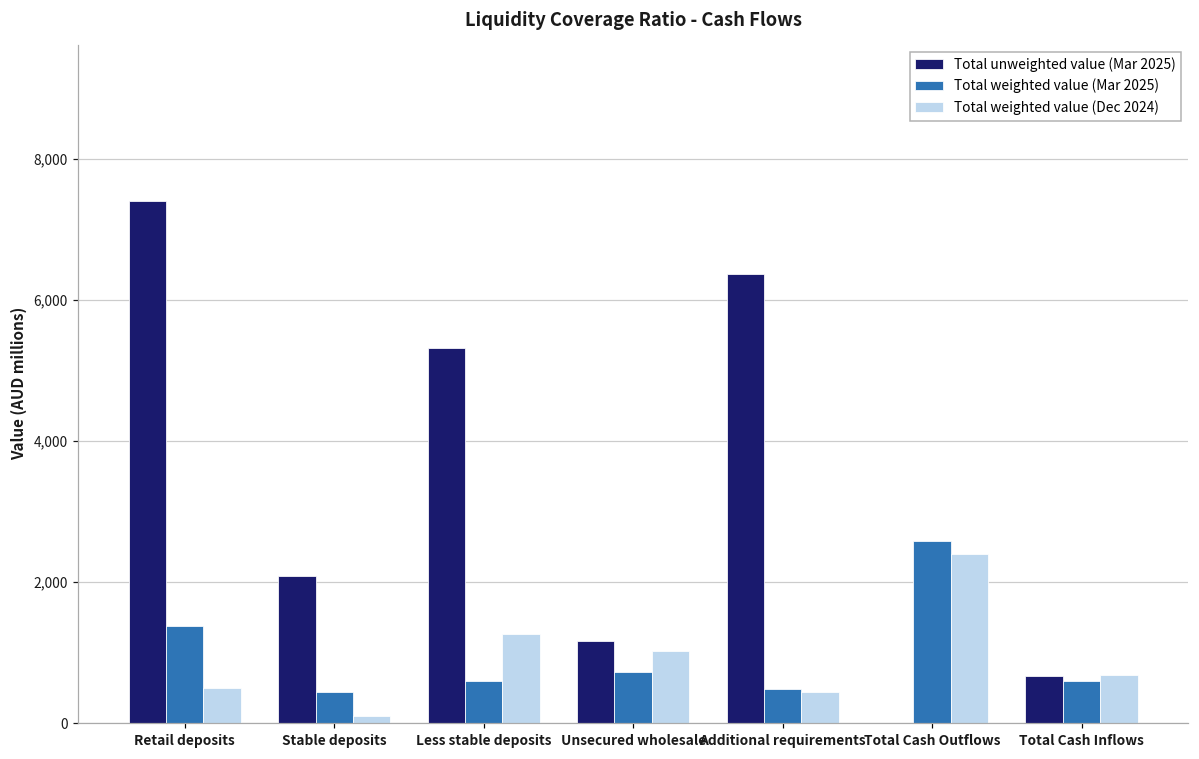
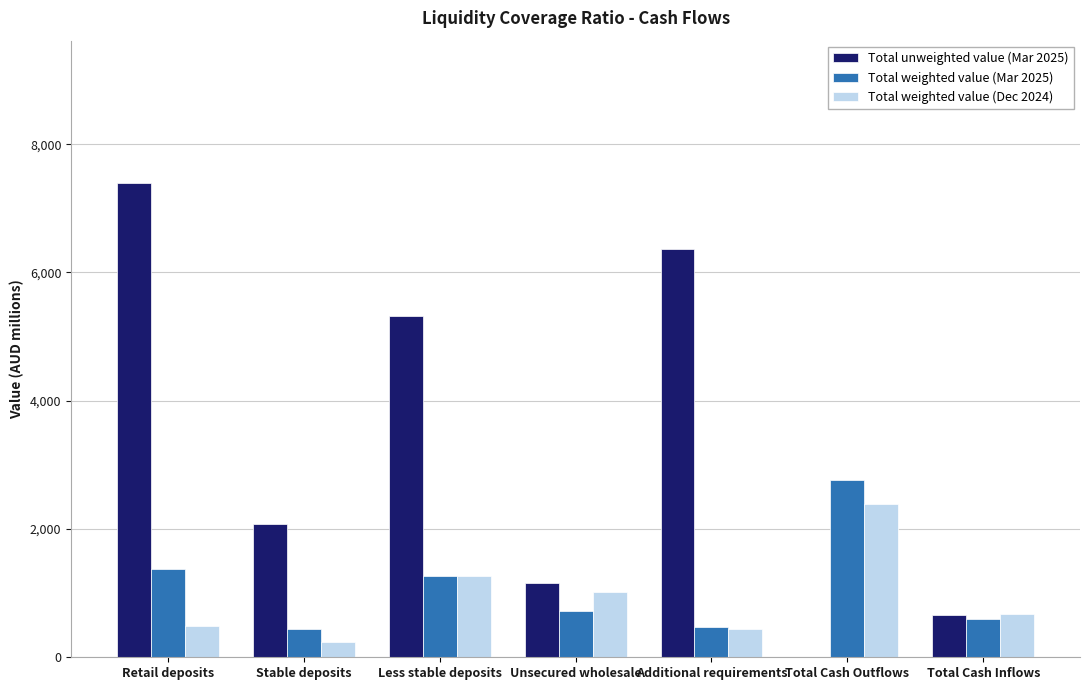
  {
    "Total unweighted value (Mar 2025)": {
      "Retail deposits": "7,400",
      "Stable deposits": "2,100",
      "Less stable deposits": "5,300",
      "Unsecured wholesale": "1,200",
      "Additional requirements": "6,400",
      "Total Cash Outflows": "0",
      "Total Cash Inflows": "700"
    },
    "Total weighted value (Mar 2025)": {
      "Retail deposits": "1,400",
      "Stable deposits": "400",
-     "Less stable deposits": "600",
+     "Less stable deposits": "1,300",
      "Unsecured wholesale": "700",
      "Additional requirements": "500",
-     "Total Cash Outflows": "2,600",
+     "Total Cash Outflows": "2,800",
      "Total Cash Inflows": "600"
    },
    "Total weighted value (Dec 2024)": {
      "Retail deposits": "500",
-     "Stable deposits": "100",
+     "Stable deposits": "200",
      "Less stable deposits": "1,300",
      "Unsecured wholesale": "1,000",
      "Additional requirements": "400",
      "Total Cash Outflows": "2,400",
      "Total Cash Inflows": "700"
    }
  }
